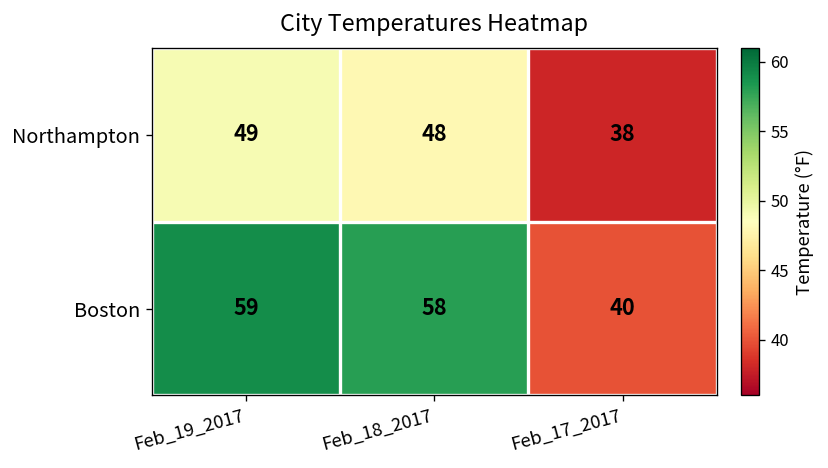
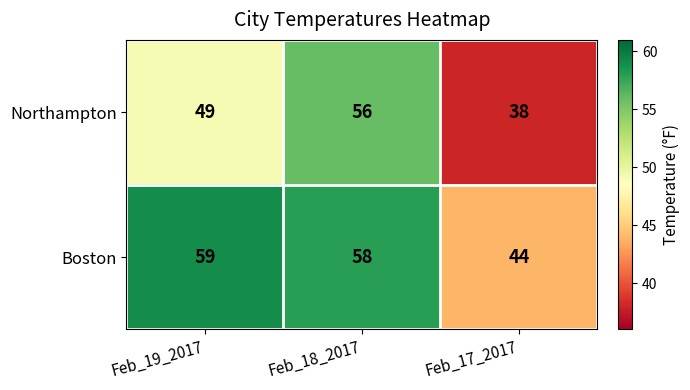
  {
    "Northampton": {
      "Feb_19_2017": 49,
-     "Feb_18_2017": 48,
+     "Feb_18_2017": 56,
      "Feb_17_2017": 38
    },
    "Boston": {
      "Feb_19_2017": 59,
      "Feb_18_2017": 58,
-     "Feb_17_2017": 40
+     "Feb_17_2017": 44
    }
  }
